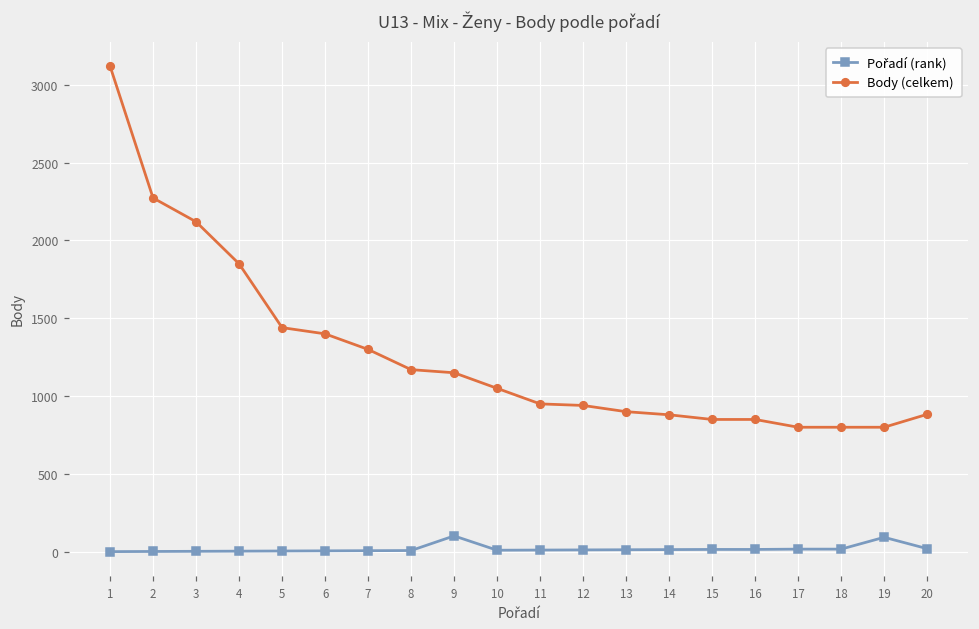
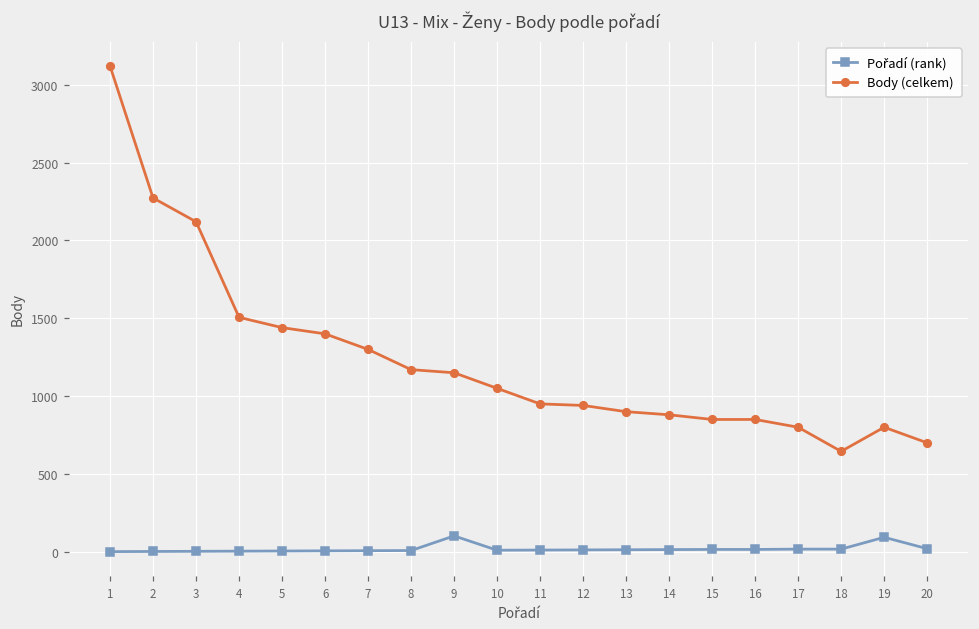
  {
    "Pořadí (rank)": {
      "1": 0,
      "2": 0,
      "3": 0,
      "4": 0,
      "5": 10,
      "6": 10,
      "7": 10,
      "8": 10,
      "9": 100,
      "10": 10,
      "11": 10,
      "12": 10,
      "13": 10,
      "14": 10,
      "15": 20,
      "16": 20,
      "17": 20,
      "18": 20,
      "19": 90,
      "20": 20
    },
    "Body (celkem)": {
      "1": 3120,
      "2": 2270,
      "3": 2120,
-     "4": 1850,
+     "4": 1510,
      "5": 1440,
      "6": 1400,
      "7": 1300,
      "8": 1170,
      "9": 1150,
      "10": 1050,
      "11": 950,
      "12": 940,
      "13": 900,
      "14": 880,
      "15": 850,
      "16": 850,
      "17": 800,
-     "18": 800,
+     "18": 650,
      "19": 800,
-     "20": 880
+     "20": 700
    }
  }
